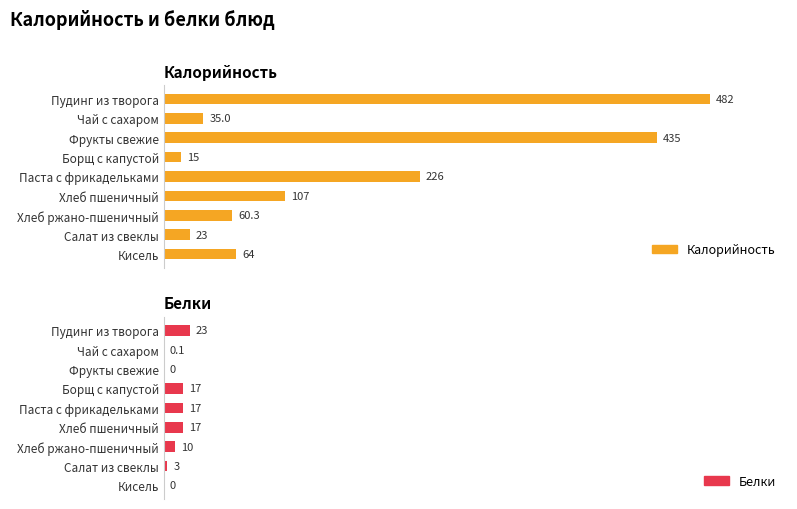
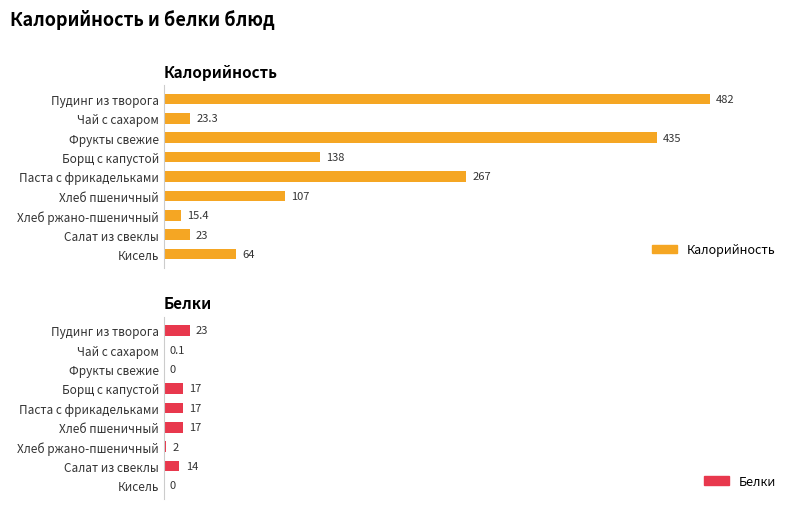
  {
    "Калорийность": {
      "Пудинг из творога": 482,
-     "Чай с сахаром": 35.0,
+     "Чай с сахаром": 23.3,
      "Фрукты свежие": 435,
-     "Борщ с капустой": 15,
-     "Паста с фрикадельками": 226,
+     "Борщ с капустой": 138,
+     "Паста с фрикадельками": 267,
      "Хлеб пшеничный": 107,
-     "Хлеб ржано-пшеничный": 60.3,
+     "Хлеб ржано-пшеничный": 15.4,
      "Салат из свеклы": 23,
      "Кисель": 64
    },
    "Белки": {
      "Пудинг из творога": 23,
      "Чай с сахаром": 0.1,
      "Фрукты свежие": 0,
      "Борщ с капустой": 17,
      "Паста с фрикадельками": 17,
      "Хлеб пшеничный": 17,
-     "Хлеб ржано-пшеничный": 10,
-     "Салат из свеклы": 3,
+     "Хлеб ржано-пшеничный": 2,
+     "Салат из свеклы": 14,
      "Кисель": 0
    }
  }
